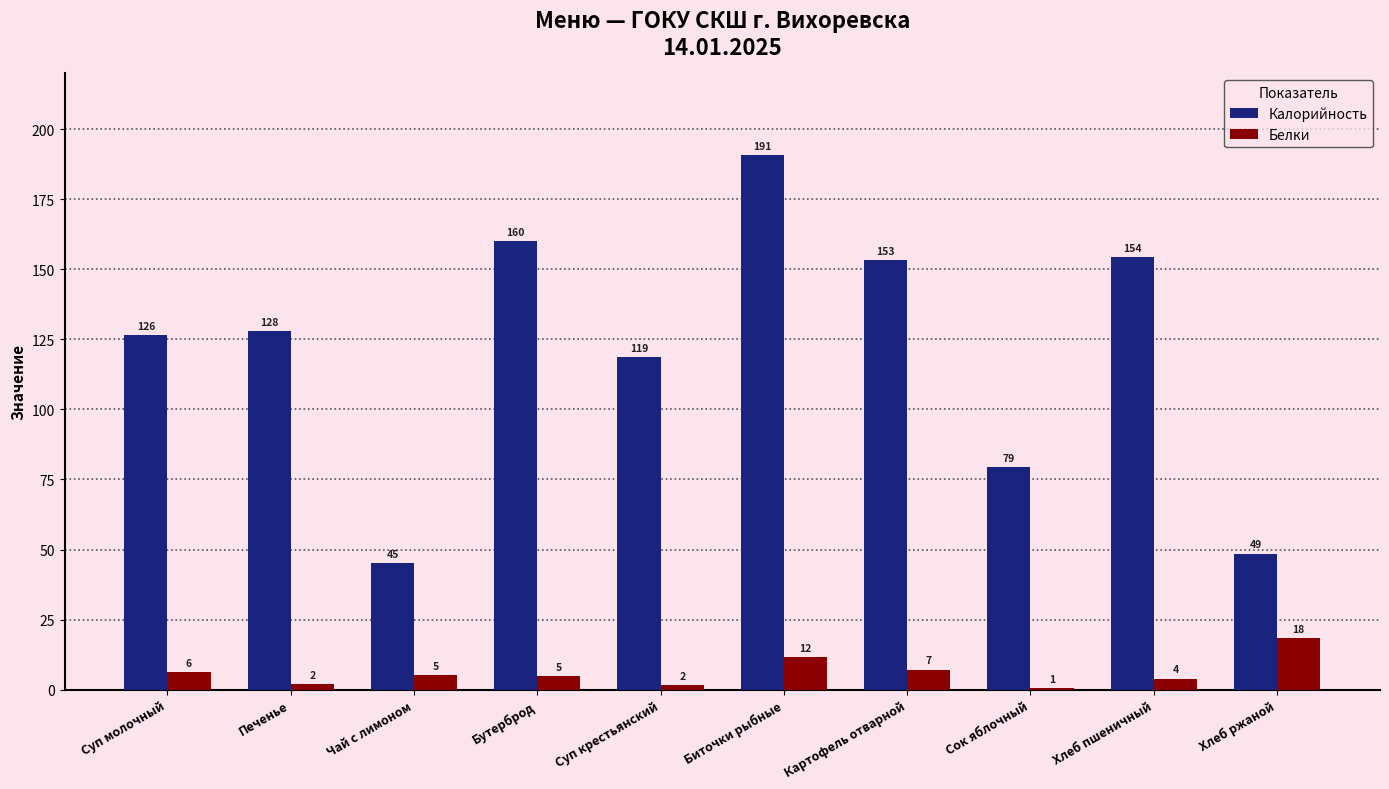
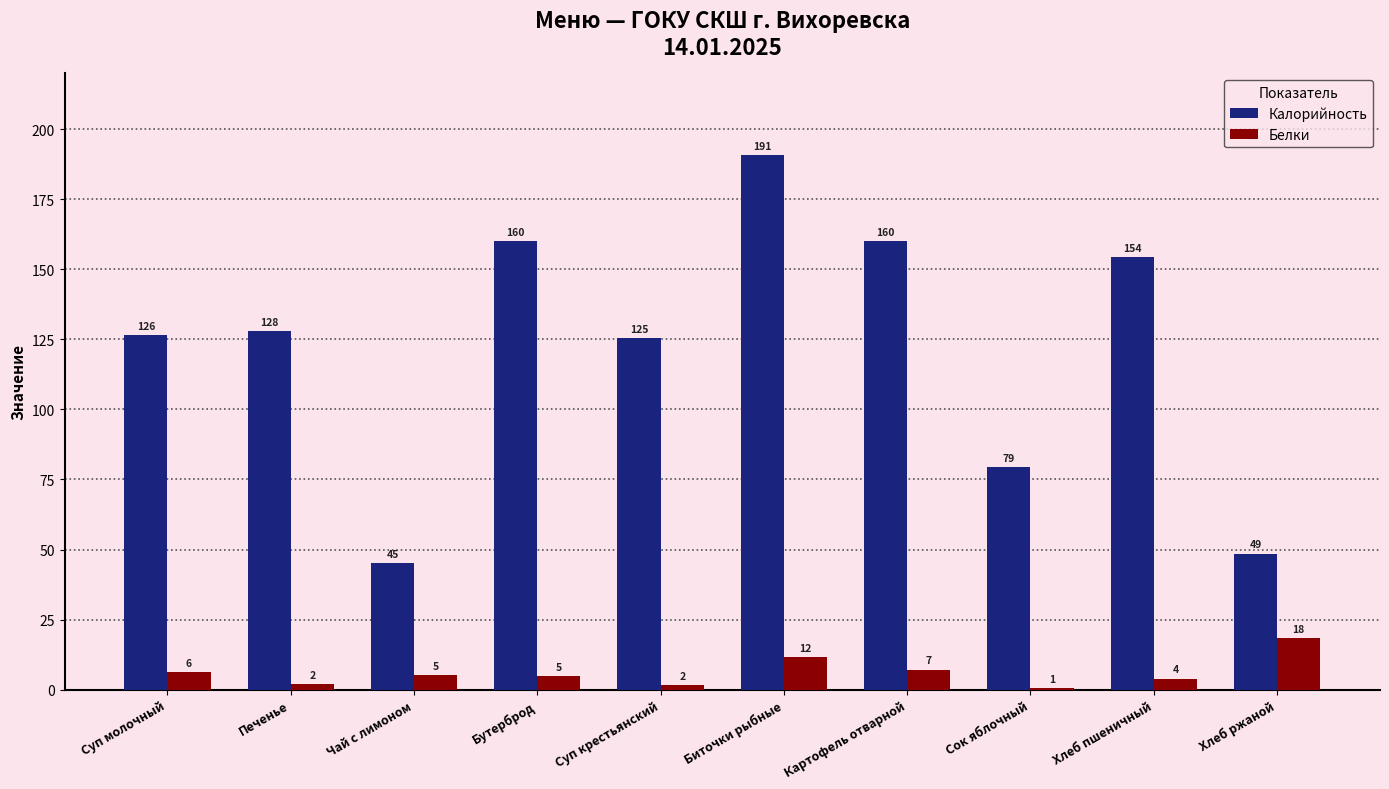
  {
    "Калорийность": {
      "Суп молочный": 126,
      "Печенье": 128,
      "Чай с лимоном": 45,
      "Бутерброд": 160,
-     "Суп крестьянский": 119,
+     "Суп крестьянский": 125,
      "Биточки рыбные": 191,
-     "Картофель отварной": 153,
+     "Картофель отварной": 160,
      "Сок яблочный": 79,
      "Хлеб пшеничный": 154,
      "Хлеб ржаной": 49
    },
    "Белки": {
      "Суп молочный": 6,
      "Печенье": 2,
      "Чай с лимоном": 5,
      "Бутерброд": 5,
      "Суп крестьянский": 2,
      "Биточки рыбные": 12,
      "Картофель отварной": 7,
      "Сок яблочный": 1,
      "Хлеб пшеничный": 4,
      "Хлеб ржаной": 18
    }
  }
